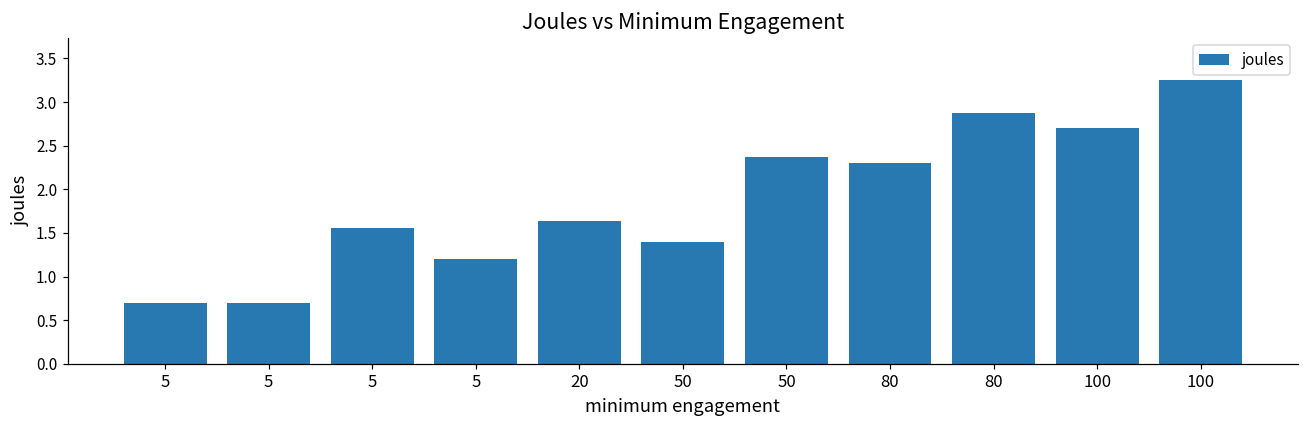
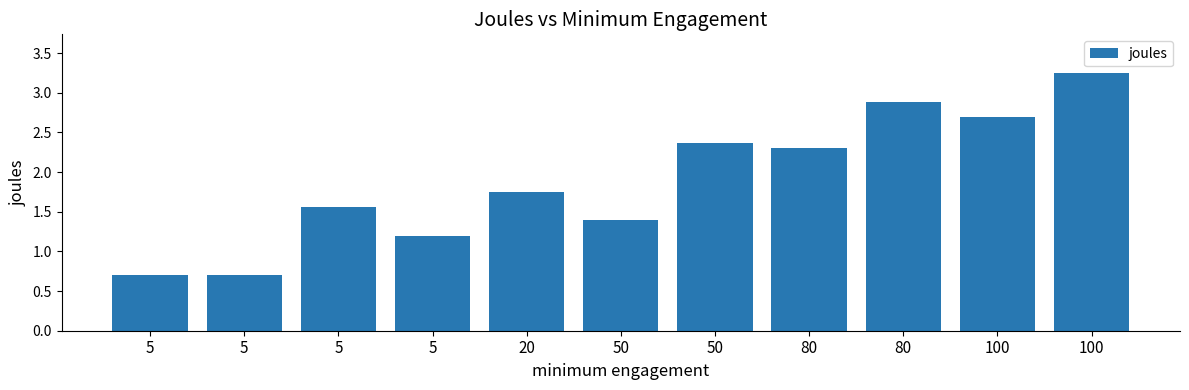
  {
-   "20": 1.6
+   "20": 1.8
  }
